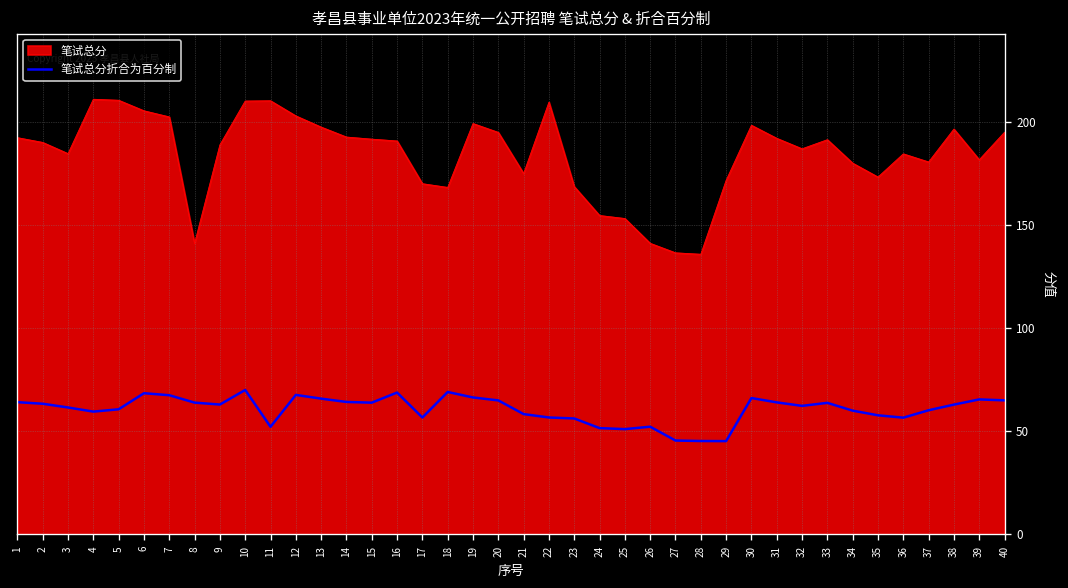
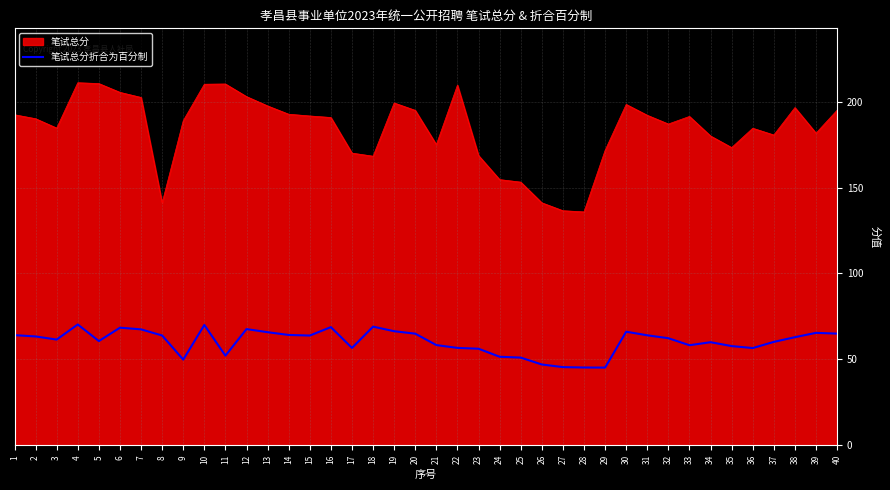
  {
    "笔试总分": {
      "1": 192,
      "2": 190,
      "3": 185,
      "4": 211,
      "5": 211,
      "6": 205,
      "7": 202,
      "8": 141,
      "9": 189,
      "10": 210,
      "11": 210,
      "12": 203,
      "13": 197,
      "14": 193,
      "15": 192,
      "16": 191,
      "17": 170,
      "18": 168,
      "19": 199,
      "20": 195,
      "21": 175,
      "22": 210,
      "23": 169,
      "24": 155,
      "25": 153,
      "26": 141,
      "27": 137,
      "28": 136,
      "29": 172,
      "30": 198,
      "31": 192,
      "32": 187,
      "33": 191,
      "34": 180,
      "35": 173,
      "36": 185,
      "37": 181,
      "38": 197,
      "39": 182,
      "40": 195
    },
    "笔试总分折合为百分制": {
      "1": 64,
      "2": 63,
      "3": 62,
-     "4": 60,
+     "4": 70,
      "5": 61,
      "6": 68,
      "7": 67,
      "8": 64,
-     "9": 63,
+     "9": 50,
      "10": 70,
      "11": 52,
      "12": 68,
      "13": 66,
      "14": 64,
      "15": 64,
      "16": 69,
      "17": 57,
      "18": 69,
      "19": 66,
      "20": 65,
      "21": 58,
      "22": 57,
      "23": 56,
      "24": 52,
      "25": 51,
-     "26": 52,
+     "26": 47,
      "27": 46,
      "28": 45,
      "29": 45,
      "30": 66,
      "31": 64,
      "32": 62,
-     "33": 64,
+     "33": 58,
      "34": 60,
      "35": 58,
      "36": 57,
      "37": 60,
      "38": 63,
      "39": 65,
      "40": 65
    }
  }
